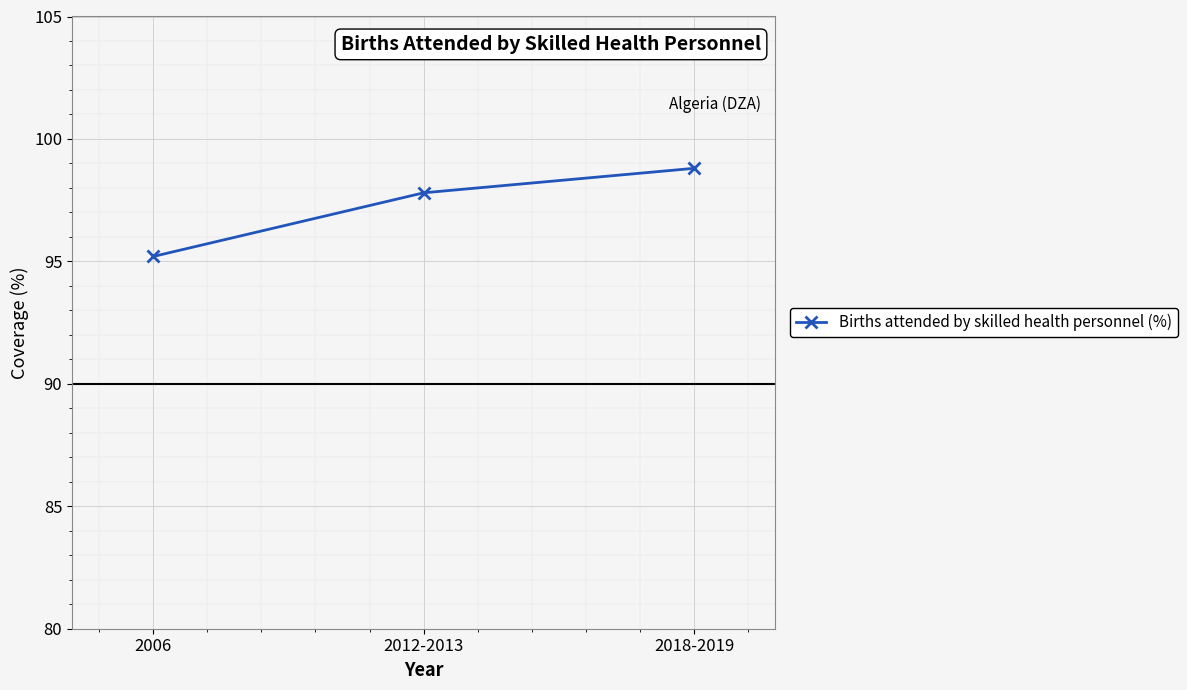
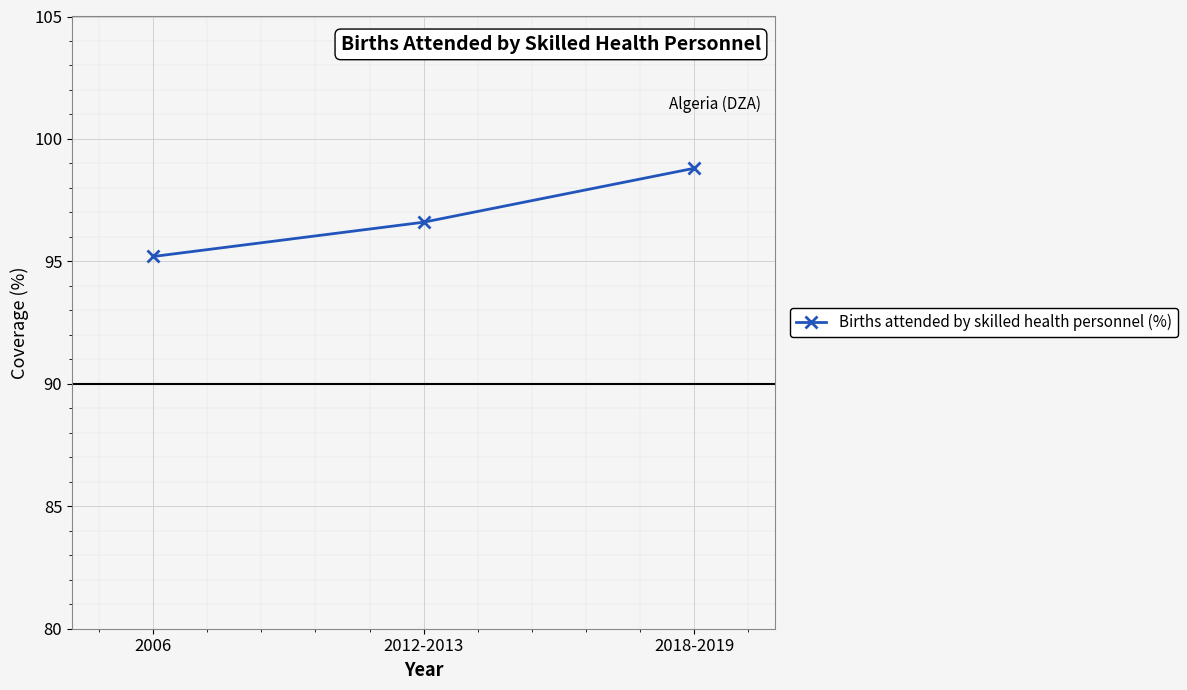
  {
    "2006": 95.2,
-   "2012-2013": 97.8,
+   "2012-2013": 96.6,
    "2018-2019": 98.8
  }
